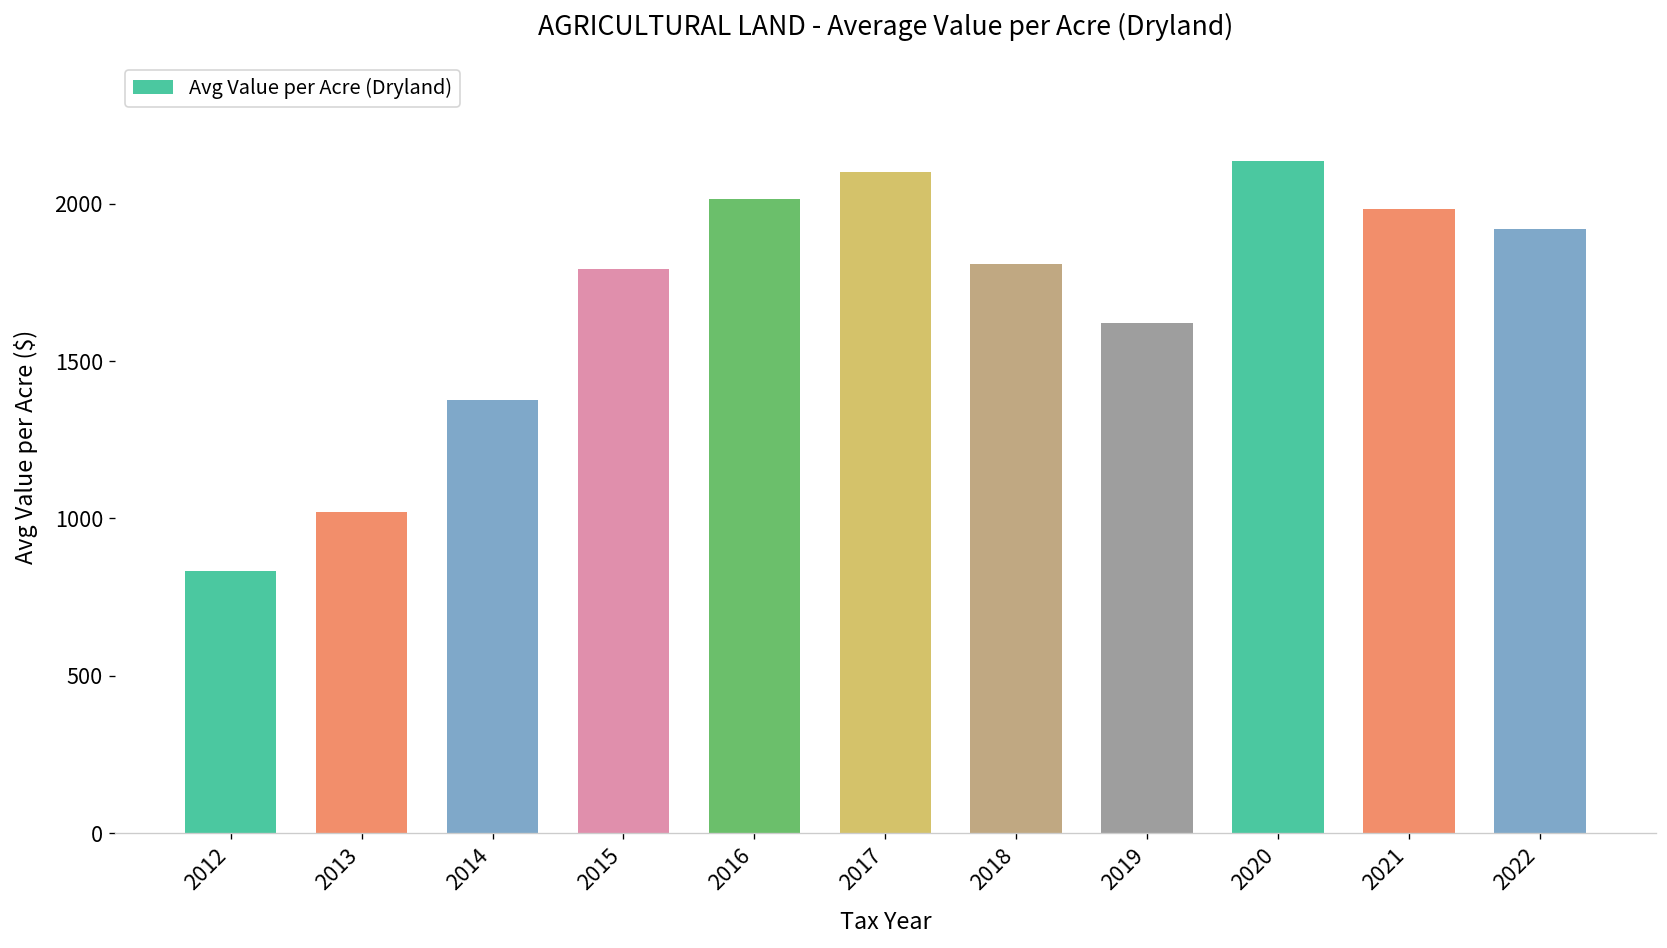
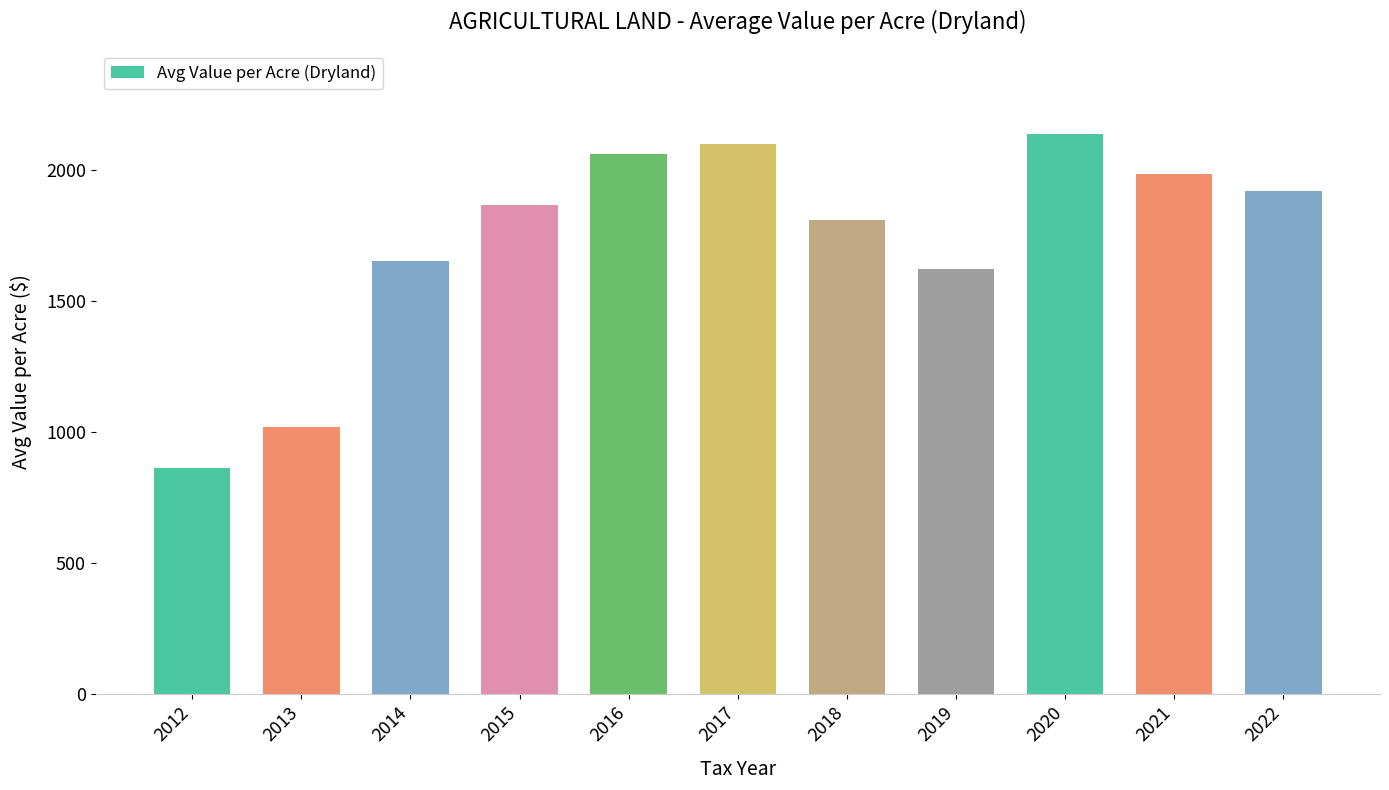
  {
-   "2012": 830,
+   "2012": 860,
    "2013": 1020,
-   "2014": 1380,
-   "2015": 1790,
-   "2016": 2020,
+   "2014": 1650,
+   "2015": 1860,
+   "2016": 2060,
    "2017": 2100,
    "2018": 1810,
    "2019": 1620,
    "2020": 2140,
    "2021": 1980,
    "2022": 1920
  }
